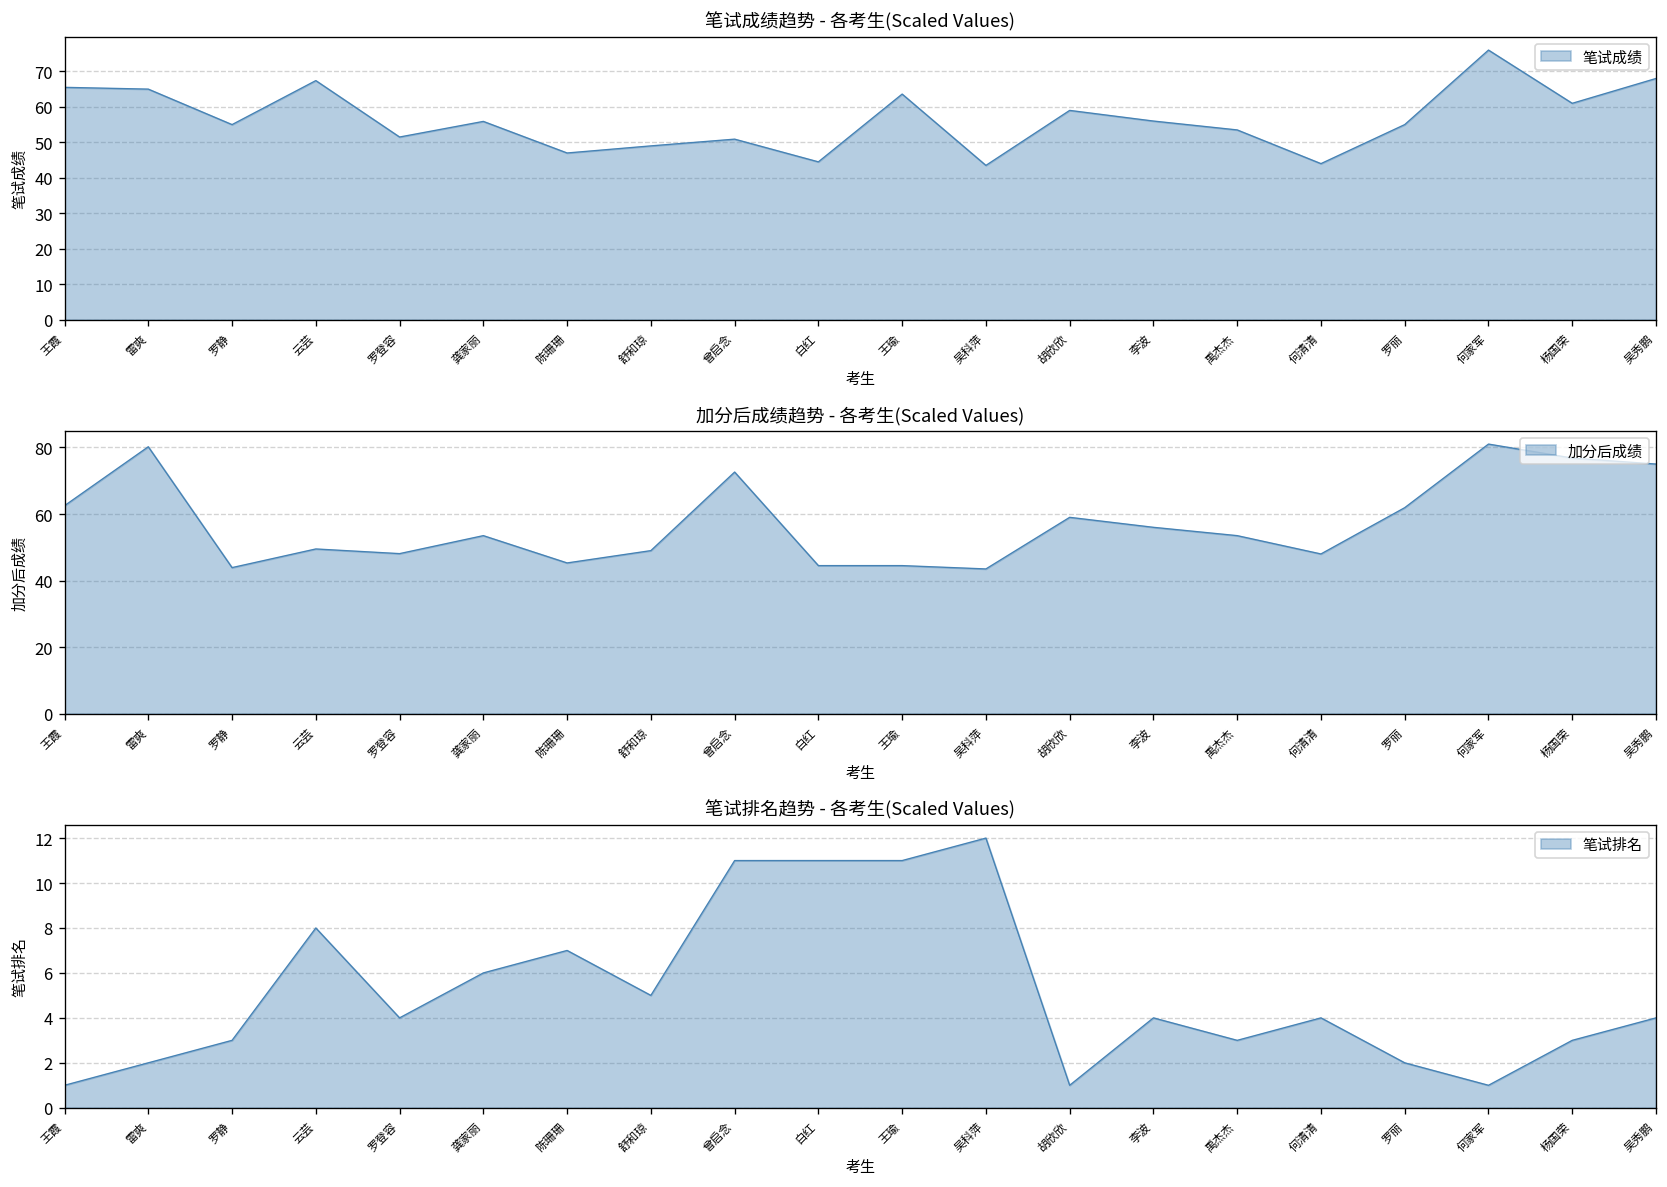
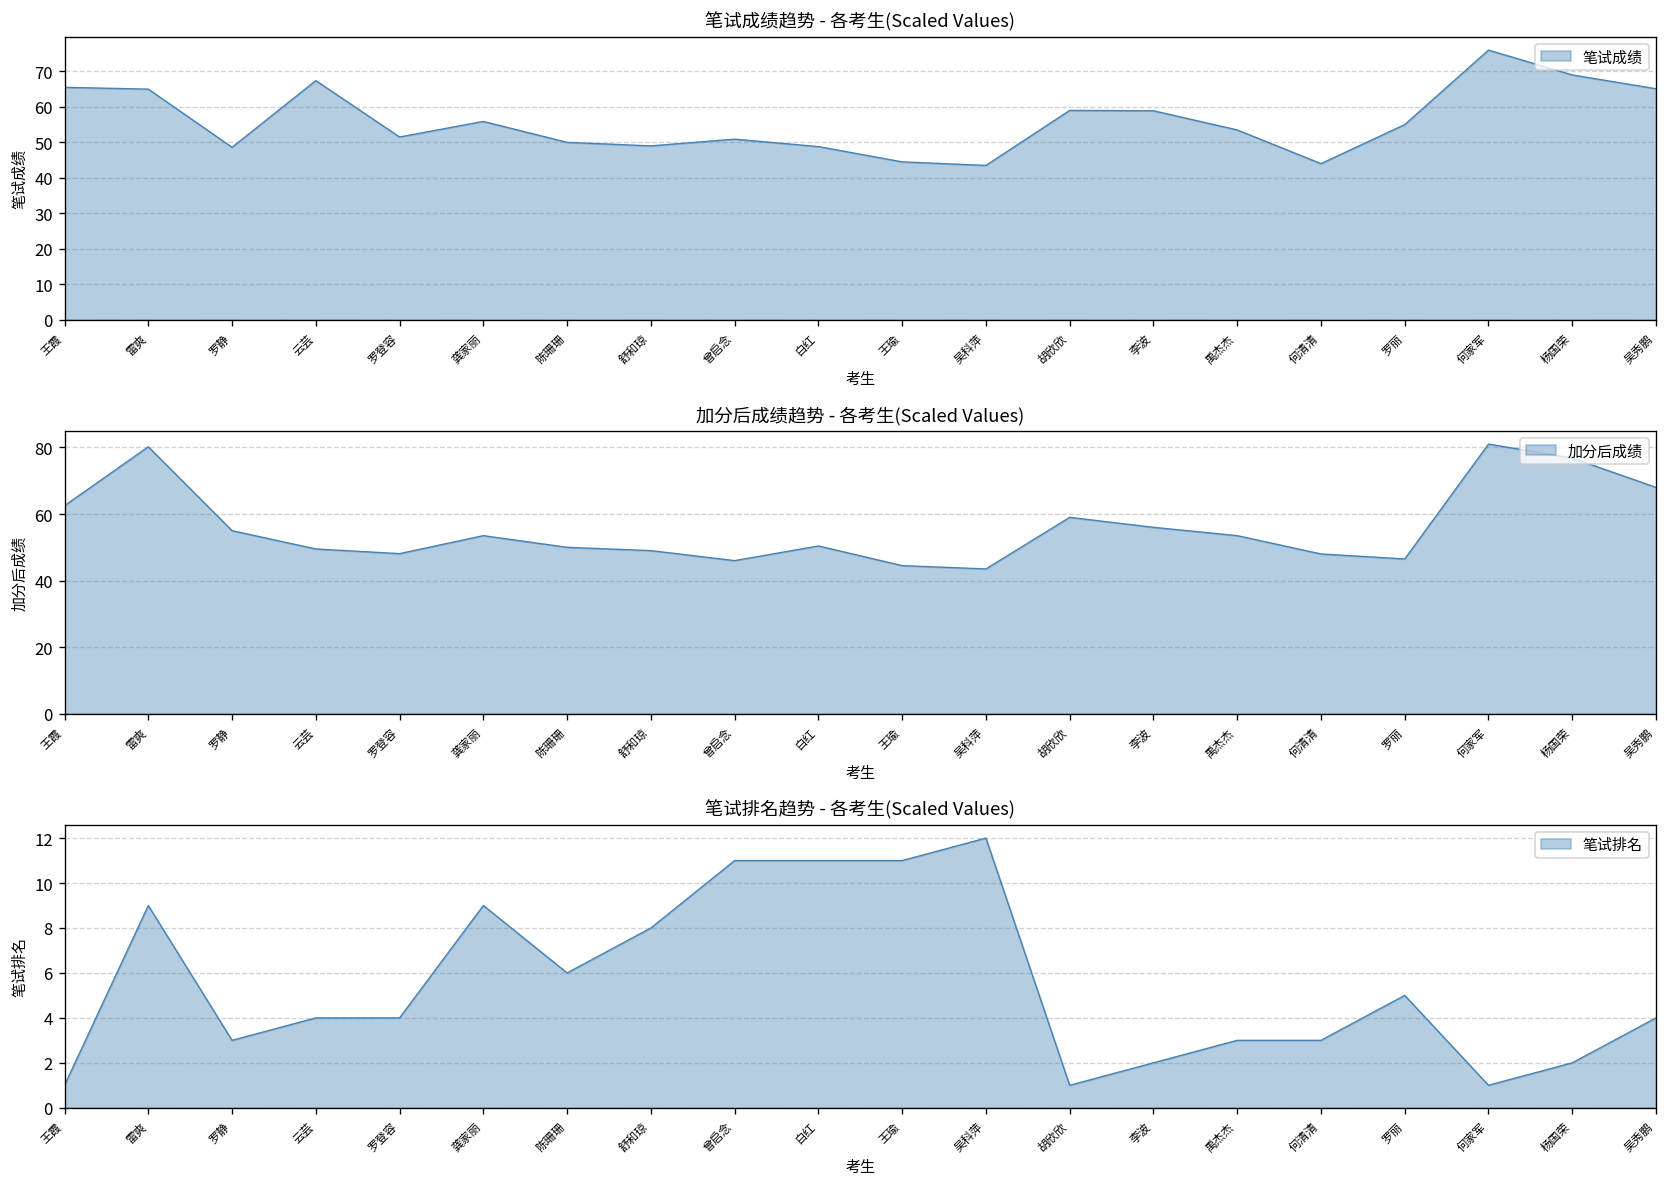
  {
    "笔试成绩趋势 - 各考生(Scaled Values)": {
      "王霞": 66,
      "雷爽": 65,
-     "罗静": 55,
+     "罗静": 49,
      "云芸": 67,
      "罗登容": 52,
      "龚家丽": 56,
-     "陈珊珊": 47,
+     "陈珊珊": 50,
      "舒和琼": 49,
      "曾启念": 51,
-     "白红": 45,
-     "王瑜": 64,
+     "白红": 49,
+     "王瑜": 45,
      "吴科萍": 44,
      "胡欣欣": 59,
-     "李波": 56,
+     "李波": 59,
      "禹杰杰": 54,
      "何清清": 44,
      "罗丽": 55,
      "何家军": 76,
-     "杨国荣": 61,
-     "吴秀鹏": 68
+     "杨国荣": 69,
+     "吴秀鹏": 65
    },
    "加分后成绩趋势 - 各考生(Scaled Values)": {
      "王霞": 63,
      "雷爽": 80,
-     "罗静": 44,
+     "罗静": 55,
      "云芸": 50,
      "罗登容": 48,
      "龚家丽": 54,
-     "陈珊珊": 45,
+     "陈珊珊": 50,
      "舒和琼": 49,
-     "曾启念": 73,
-     "白红": 45,
+     "曾启念": 46,
+     "白红": 50,
      "王瑜": 45,
      "吴科萍": 44,
      "胡欣欣": 59,
      "李波": 56,
      "禹杰杰": 54,
      "何清清": 48,
-     "罗丽": 62,
+     "罗丽": 47,
      "何家军": 81,
-     "吴秀鹏": 75
+     "吴秀鹏": 68
    },
    "笔试排名趋势 - 各考生(Scaled Values)": {
      "王霞": 1,
-     "雷爽": 2,
+     "雷爽": 9,
      "罗静": 3,
-     "云芸": 8,
+     "云芸": 4,
      "罗登容": 4,
-     "龚家丽": 6,
-     "陈珊珊": 7,
-     "舒和琼": 5,
+     "龚家丽": 9,
+     "陈珊珊": 6,
+     "舒和琼": 8,
      "曾启念": 11,
      "白红": 11,
      "王瑜": 11,
      "吴科萍": 12,
      "胡欣欣": 1,
-     "李波": 4,
+     "李波": 2,
      "禹杰杰": 3,
-     "何清清": 4,
-     "罗丽": 2,
+     "何清清": 3,
+     "罗丽": 5,
      "何家军": 1,
-     "杨国荣": 3,
+     "杨国荣": 2,
      "吴秀鹏": 4
    }
  }
